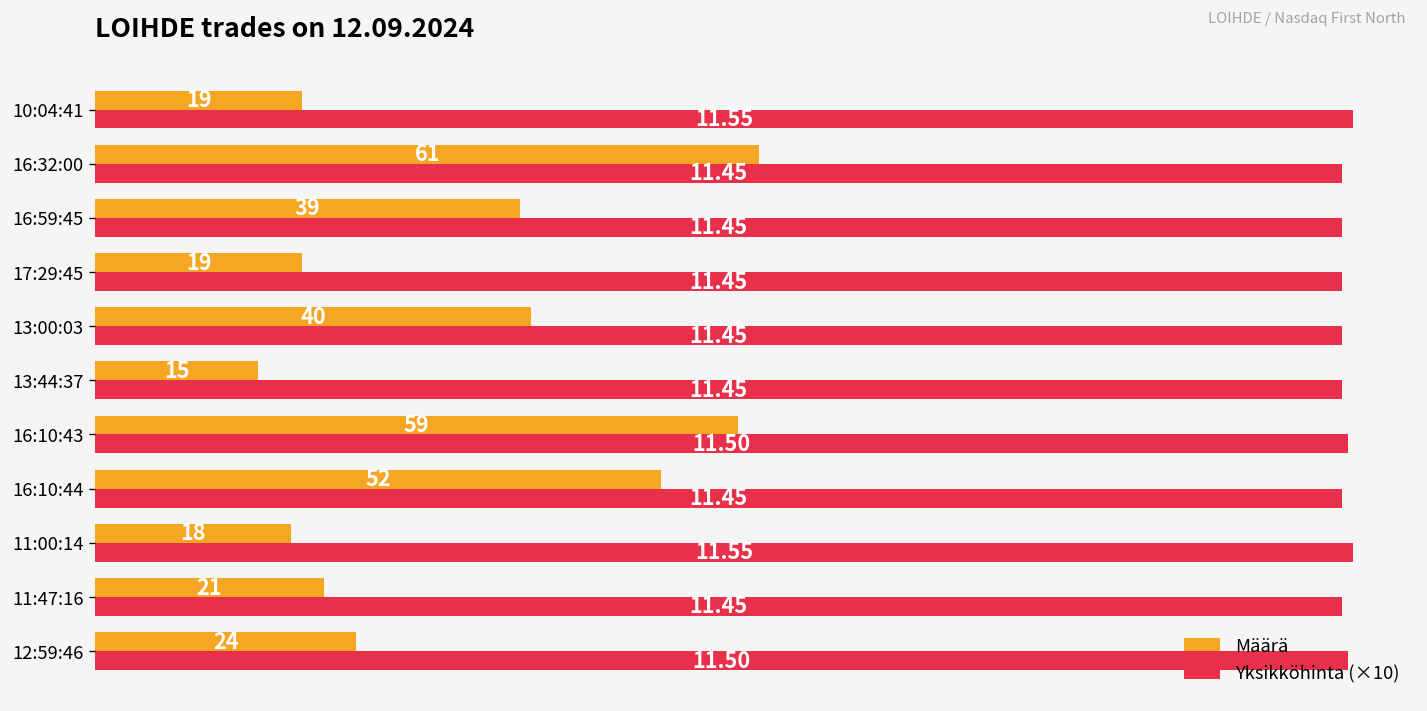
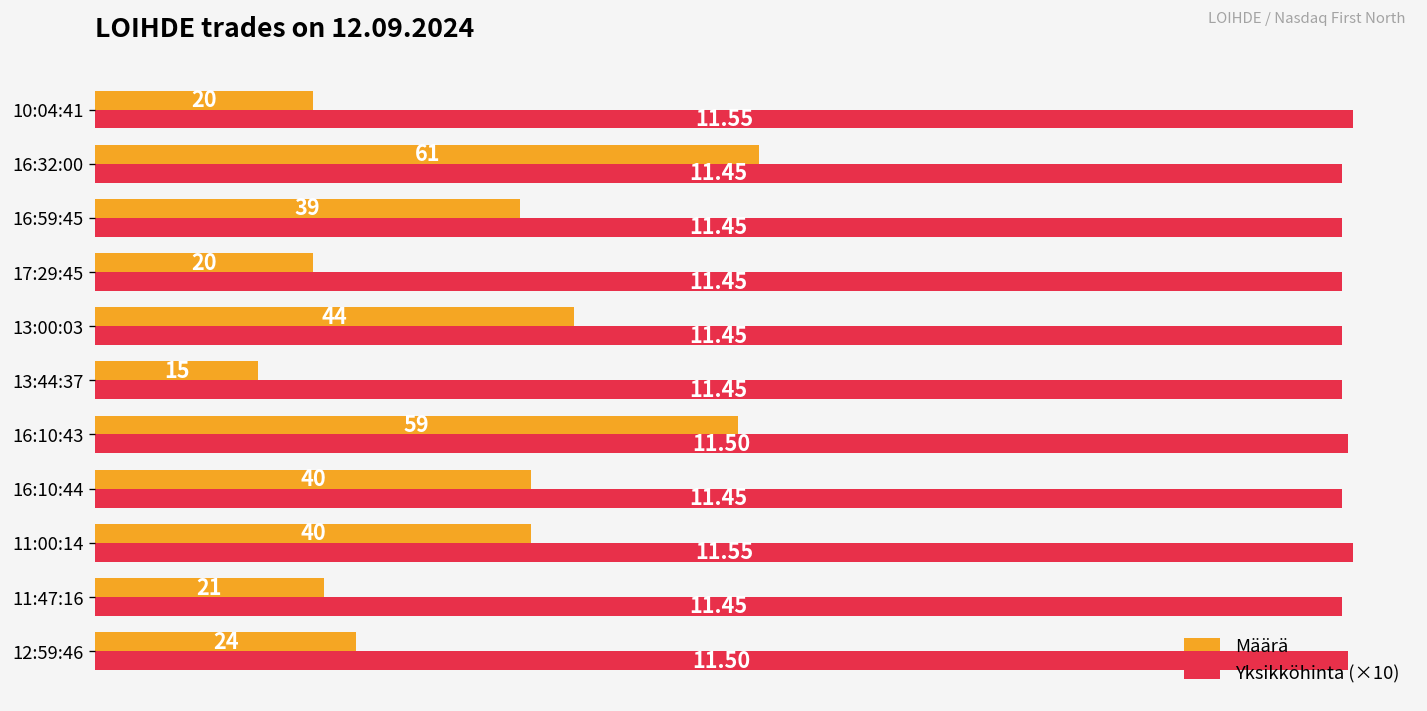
  {
    "Määrä": {
-     "10:04:41": 19,
+     "10:04:41": 20,
      "16:32:00": 61,
      "16:59:45": 39,
-     "17:29:45": 19,
-     "13:00:03": 40,
+     "17:29:45": 20,
+     "13:00:03": 44,
      "13:44:37": 15,
      "16:10:43": 59,
-     "16:10:44": 52,
-     "11:00:14": 18,
+     "16:10:44": 40,
+     "11:00:14": 40,
      "11:47:16": 21,
      "12:59:46": 24
    }
  }
